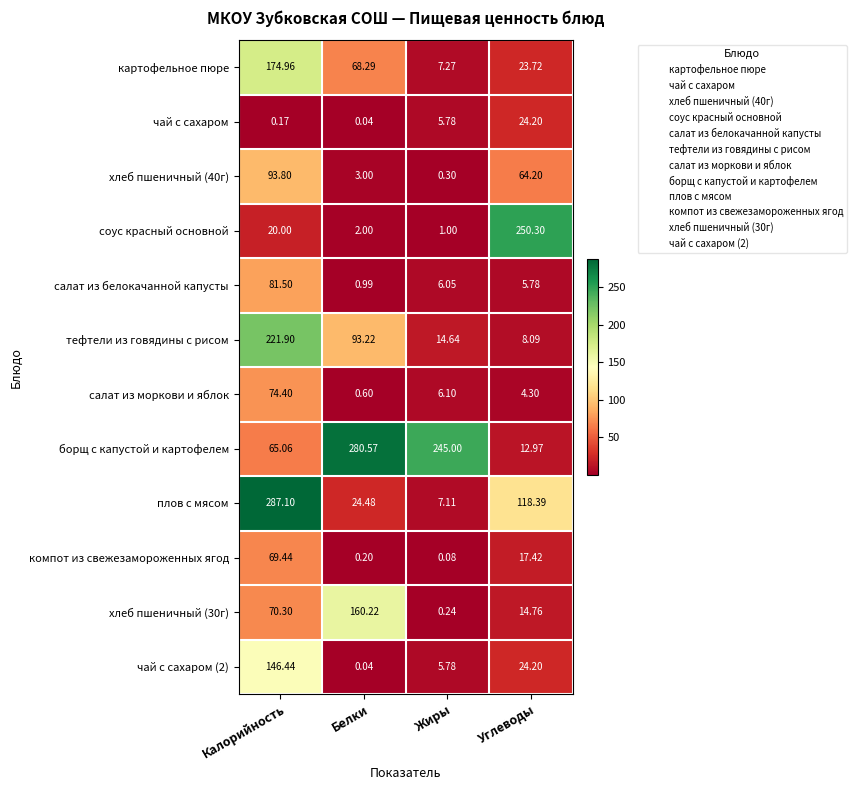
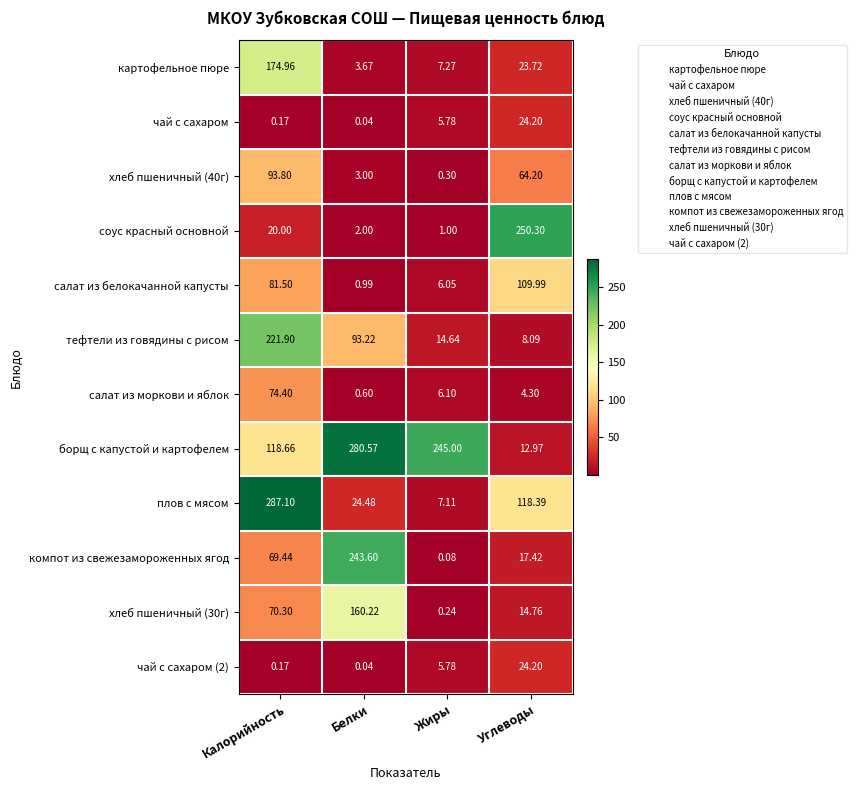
  {
    "картофельное пюре": {
      "Калорийность": 174.96,
-     "Белки": 68.29,
+     "Белки": 3.67,
      "Жиры": 7.27,
      "Углеводы": 23.72
    },
    "чай с сахаром": {
      "Калорийность": 0.17,
      "Белки": 0.04,
      "Жиры": 5.78,
      "Углеводы": 24.20
    },
    "хлеб пшеничный (40г)": {
      "Калорийность": 93.80,
      "Белки": 3.00,
      "Жиры": 0.30,
      "Углеводы": 64.20
    },
    "соус красный основной": {
      "Калорийность": 20.00,
      "Белки": 2.00,
      "Жиры": 1.00,
      "Углеводы": 250.30
    },
    "салат из белокачанной капусты": {
      "Калорийность": 81.50,
      "Белки": 0.99,
      "Жиры": 6.05,
-     "Углеводы": 5.78
+     "Углеводы": 109.99
    },
    "тефтели из говядины с рисом": {
      "Калорийность": 221.90,
      "Белки": 93.22,
      "Жиры": 14.64,
      "Углеводы": 8.09
    },
    "салат из моркови и яблок": {
      "Калорийность": 74.40,
      "Белки": 0.60,
      "Жиры": 6.10,
      "Углеводы": 4.30
    },
    "борщ с капустой и картофелем": {
-     "Калорийность": 65.06,
+     "Калорийность": 118.66,
      "Белки": 280.57,
      "Жиры": 245.00,
      "Углеводы": 12.97
    },
    "плов с мясом": {
      "Калорийность": 287.10,
      "Белки": 24.48,
      "Жиры": 7.11,
      "Углеводы": 118.39
    },
    "компот из свежезамороженных ягод": {
      "Калорийность": 69.44,
-     "Белки": 0.20,
+     "Белки": 243.60,
      "Жиры": 0.08,
      "Углеводы": 17.42
    },
    "хлеб пшеничный (30г)": {
      "Калорийность": 70.30,
      "Белки": 160.22,
      "Жиры": 0.24,
      "Углеводы": 14.76
    },
    "чай с сахаром (2)": {
-     "Калорийность": 146.44,
+     "Калорийность": 0.17,
      "Белки": 0.04,
      "Жиры": 5.78,
      "Углеводы": 24.20
    }
  }
